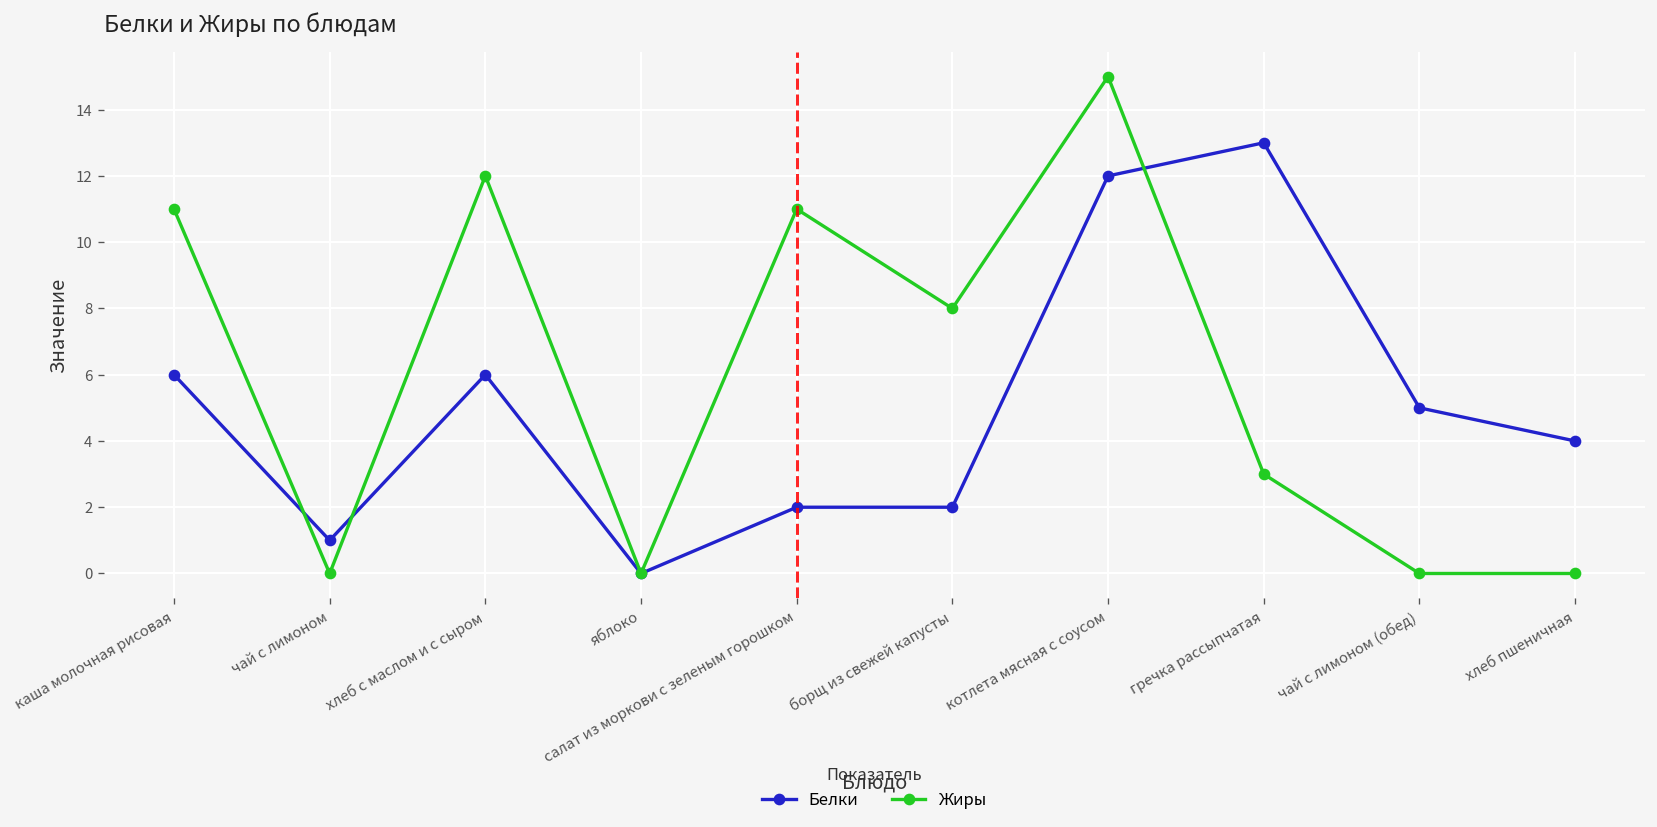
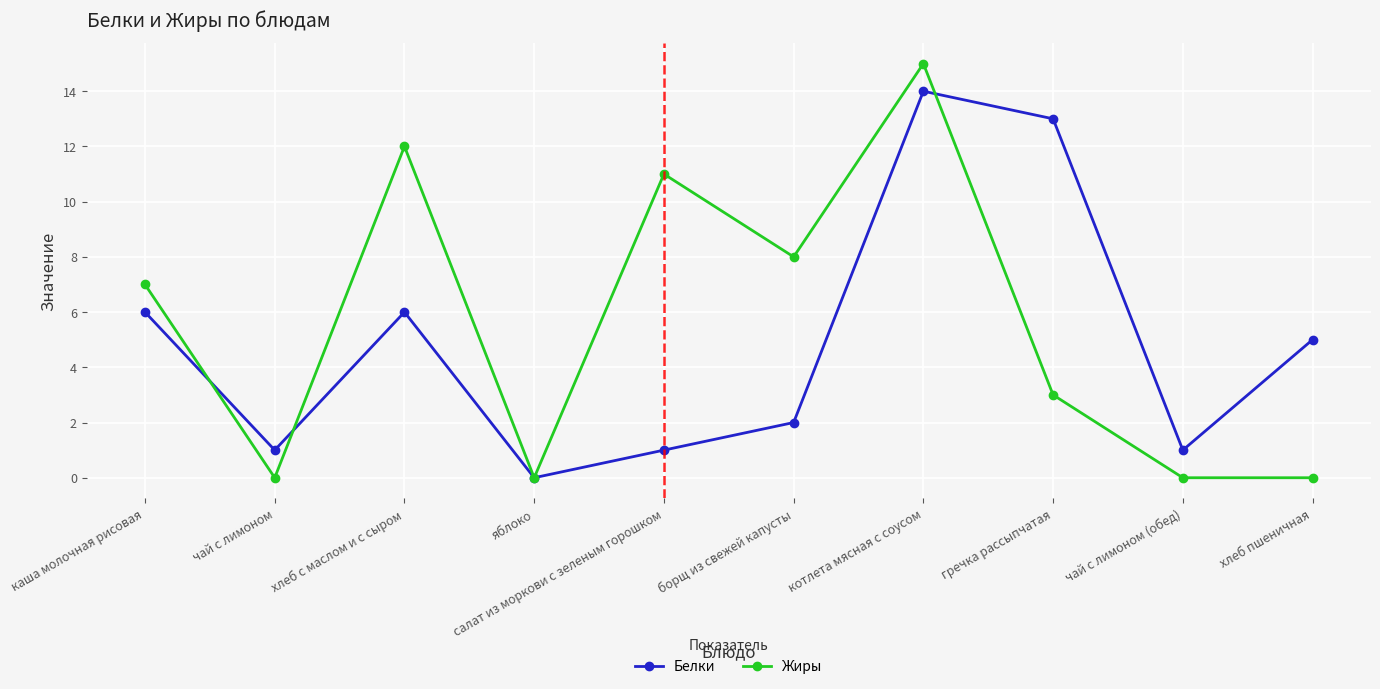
  {
    "Белки": {
      "каша молочная рисовая": 6,
      "чай с лимоном": 1,
      "хлеб с маслом и с сыром": 6,
-     "салат из моркови с зеленым горошком": 2,
+     "салат из моркови с зеленым горошком": 1,
      "борщ из свежей капусты": 2,
-     "котлета мясная с соусом": 12,
+     "котлета мясная с соусом": 14,
      "гречка рассыпчатая": 13,
-     "чай с лимоном (обед)": 5,
-     "хлеб пшеничная": 4
+     "чай с лимоном (обед)": 1,
+     "хлеб пшеничная": 5
    },
    "Жиры": {
-     "каша молочная рисовая": 11,
+     "каша молочная рисовая": 7,
      "чай с лимоном": 0,
      "хлеб с маслом и с сыром": 12,
      "салат из моркови с зеленым горошком": 11,
      "борщ из свежей капусты": 8,
      "котлета мясная с соусом": 15,
      "гречка рассыпчатая": 3,
      "чай с лимоном (обед)": 0,
      "хлеб пшеничная": 0
    }
  }
